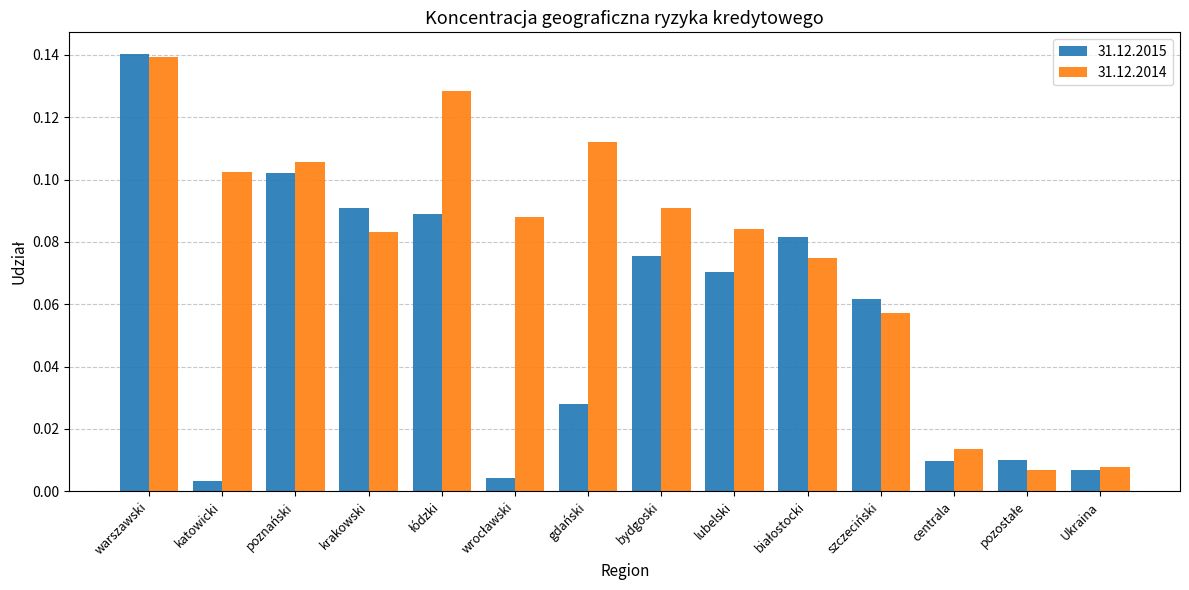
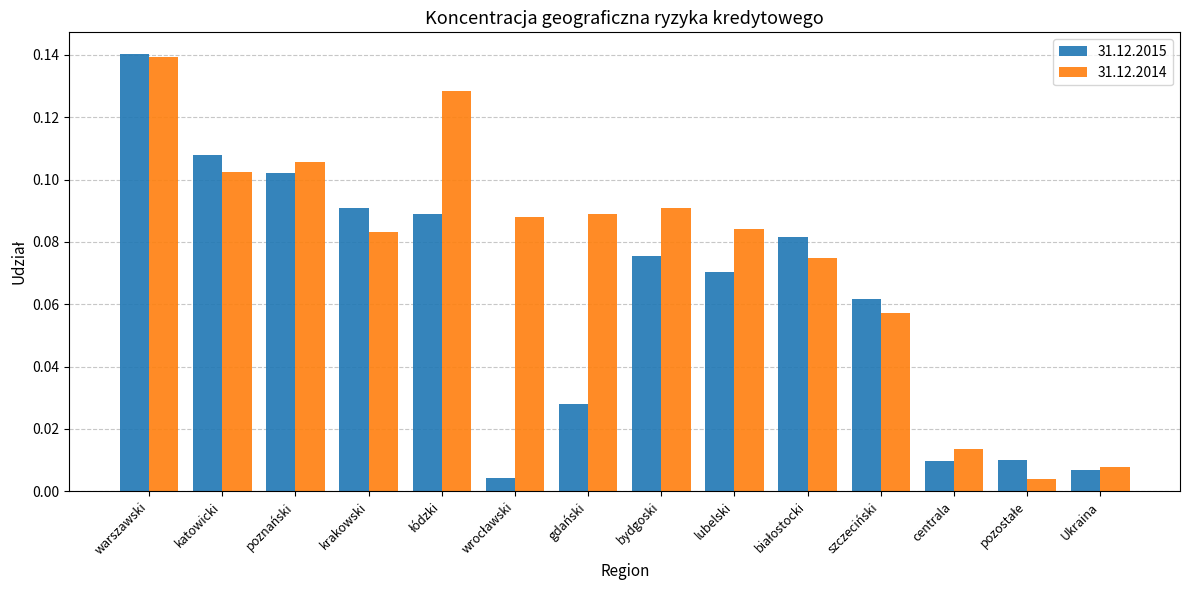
  {
    "31.12.2015": {
      "warszawski": 0.140,
-     "katowicki": 0.003,
+     "katowicki": 0.108,
      "poznański": 0.102,
      "krakowski": 0.091,
      "łódzki": 0.089,
      "wrocławski": 0.004,
      "gdański": 0.028,
      "bydgoski": 0.076,
      "lubelski": 0.070,
      "białostocki": 0.082,
      "szczeciński": 0.062,
      "centrala": 0.010,
      "pozostałe": 0.010,
      "Ukraina": 0.007
    },
    "31.12.2014": {
      "warszawski": 0.139,
      "katowicki": 0.103,
      "poznański": 0.105,
      "krakowski": 0.083,
      "łódzki": 0.128,
      "wrocławski": 0.088,
-     "gdański": 0.112,
+     "gdański": 0.089,
      "bydgoski": 0.091,
      "lubelski": 0.084,
      "białostocki": 0.075,
      "szczeciński": 0.057,
      "centrala": 0.014,
-     "pozostałe": 0.007,
+     "pozostałe": 0.004,
      "Ukraina": 0.008
    }
  }
